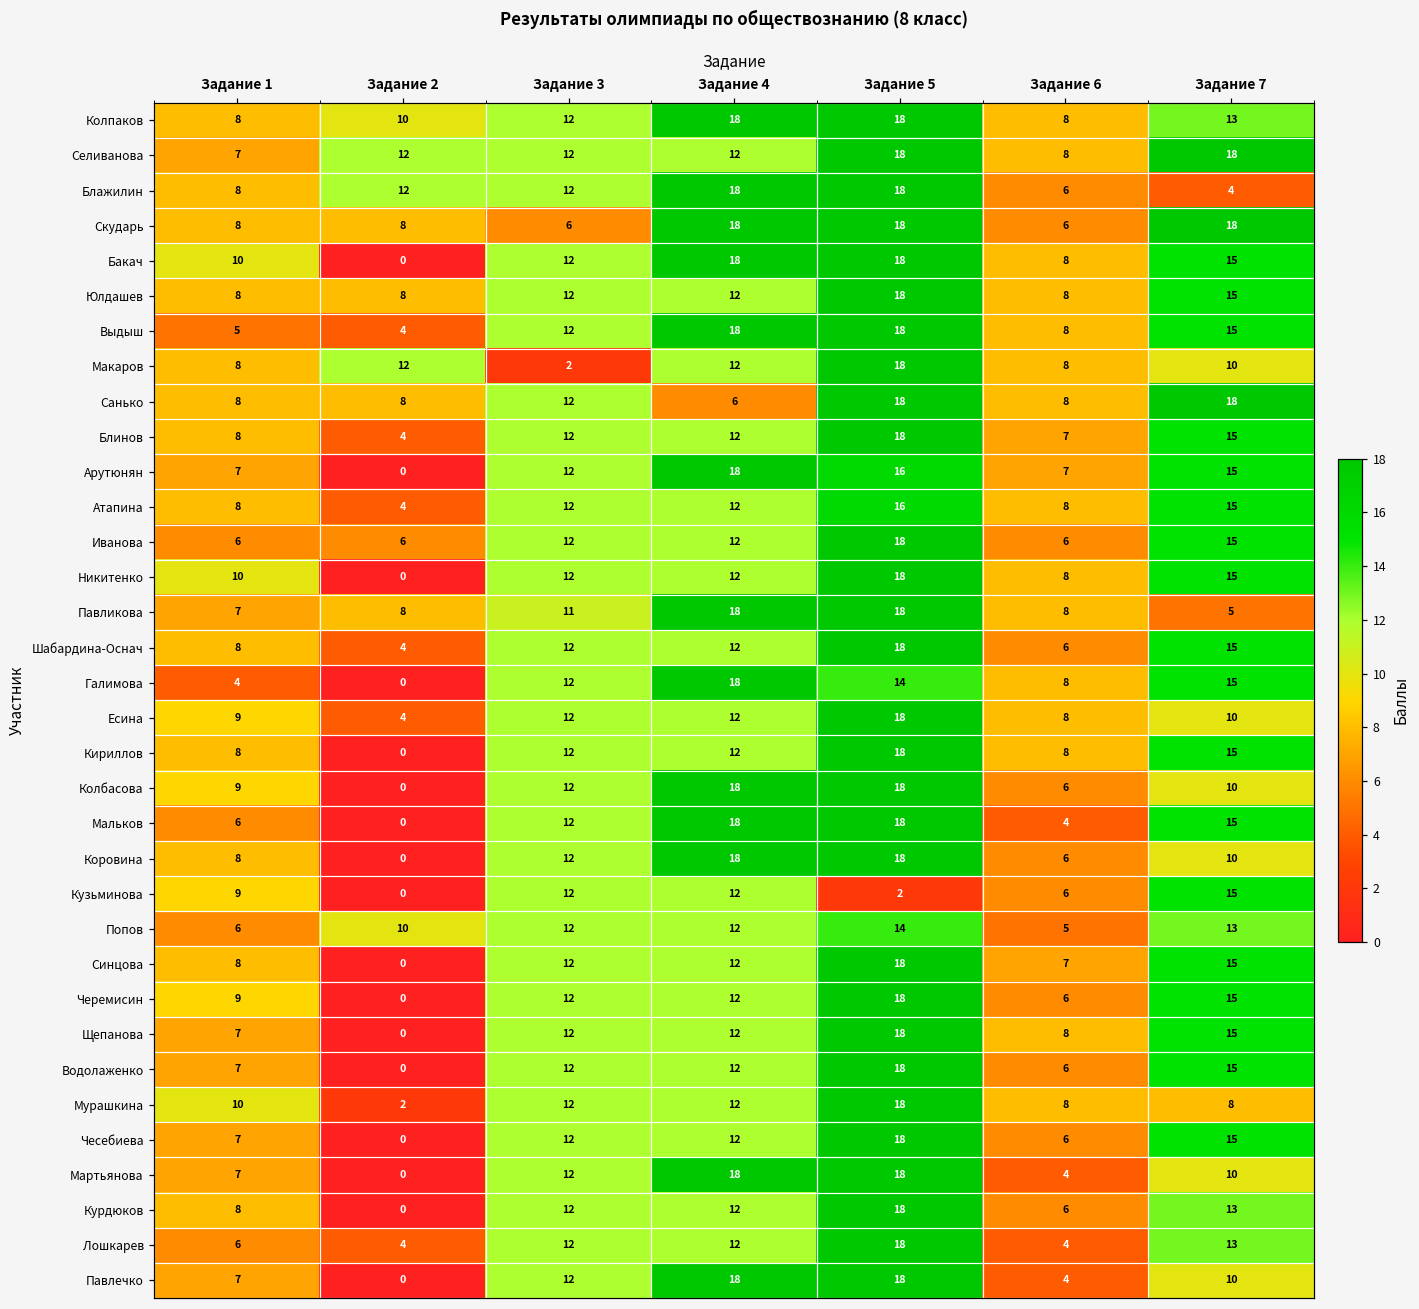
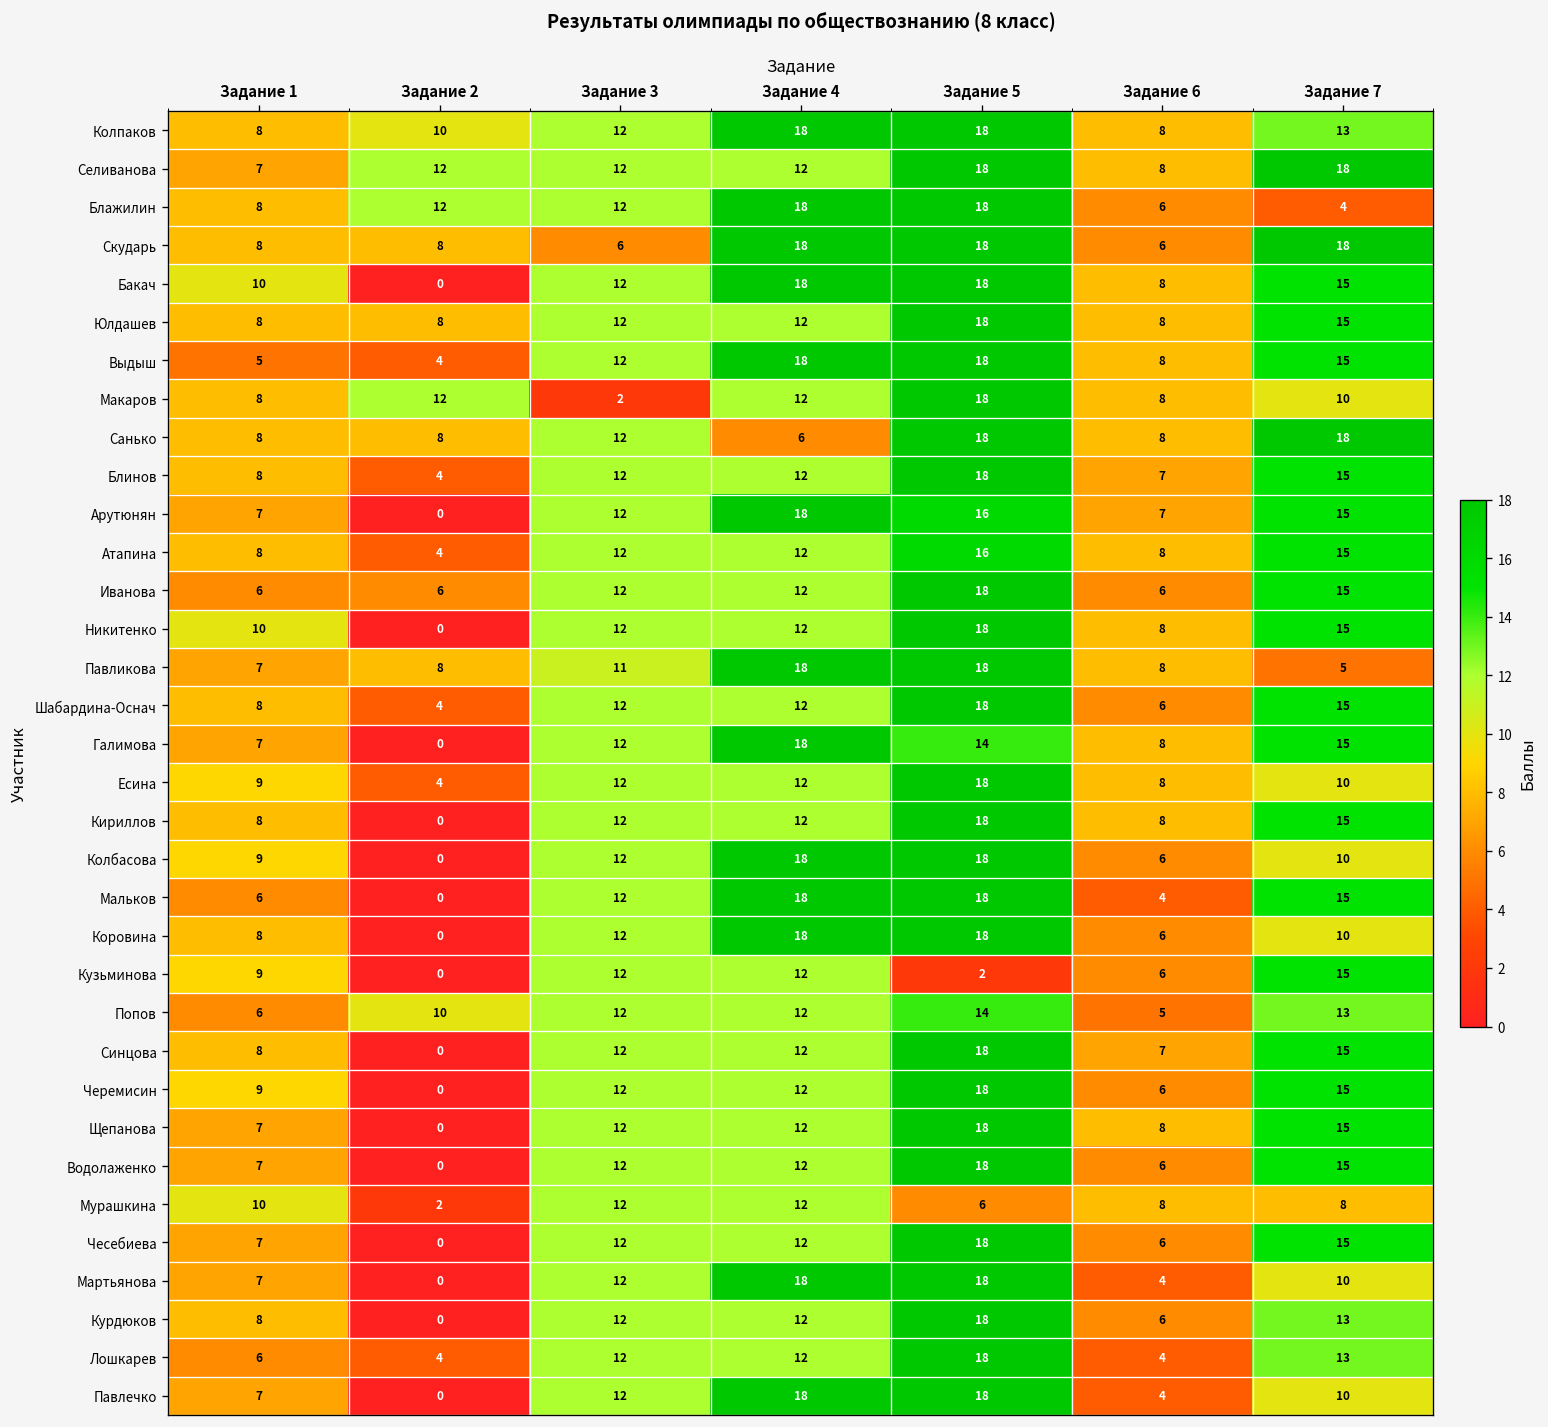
  {
    "Галимова": {
-     "Задание 1": 4,
+     "Задание 1": 7,
      "Задание 2": 0,
      "Задание 3": 12,
      "Задание 4": 18,
      "Задание 5": 14,
      "Задание 6": 8,
      "Задание 7": 15
    },
    "Мурашкина": {
      "Задание 1": 10,
      "Задание 2": 2,
      "Задание 3": 12,
      "Задание 4": 12,
-     "Задание 5": 18,
+     "Задание 5": 6,
      "Задание 6": 8,
      "Задание 7": 8
    }
  }
